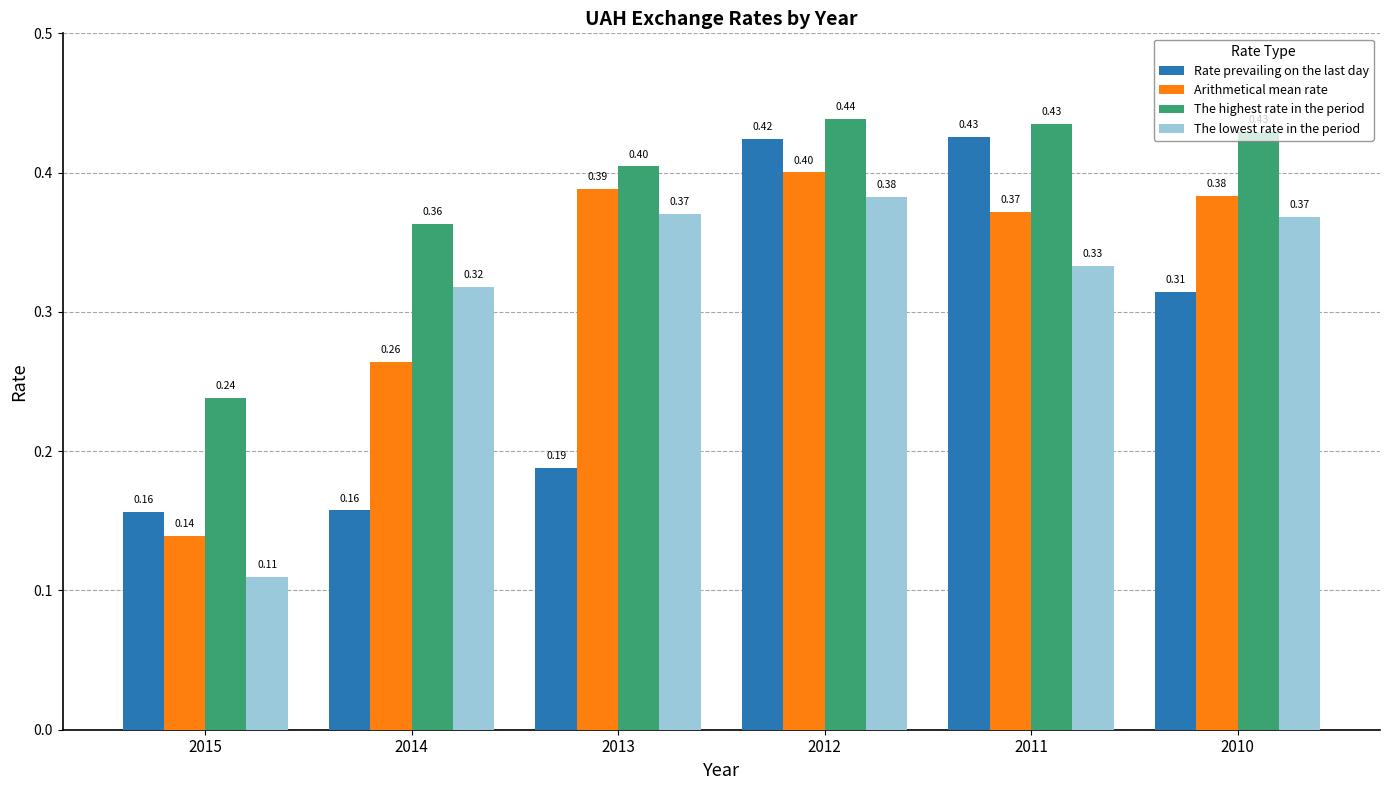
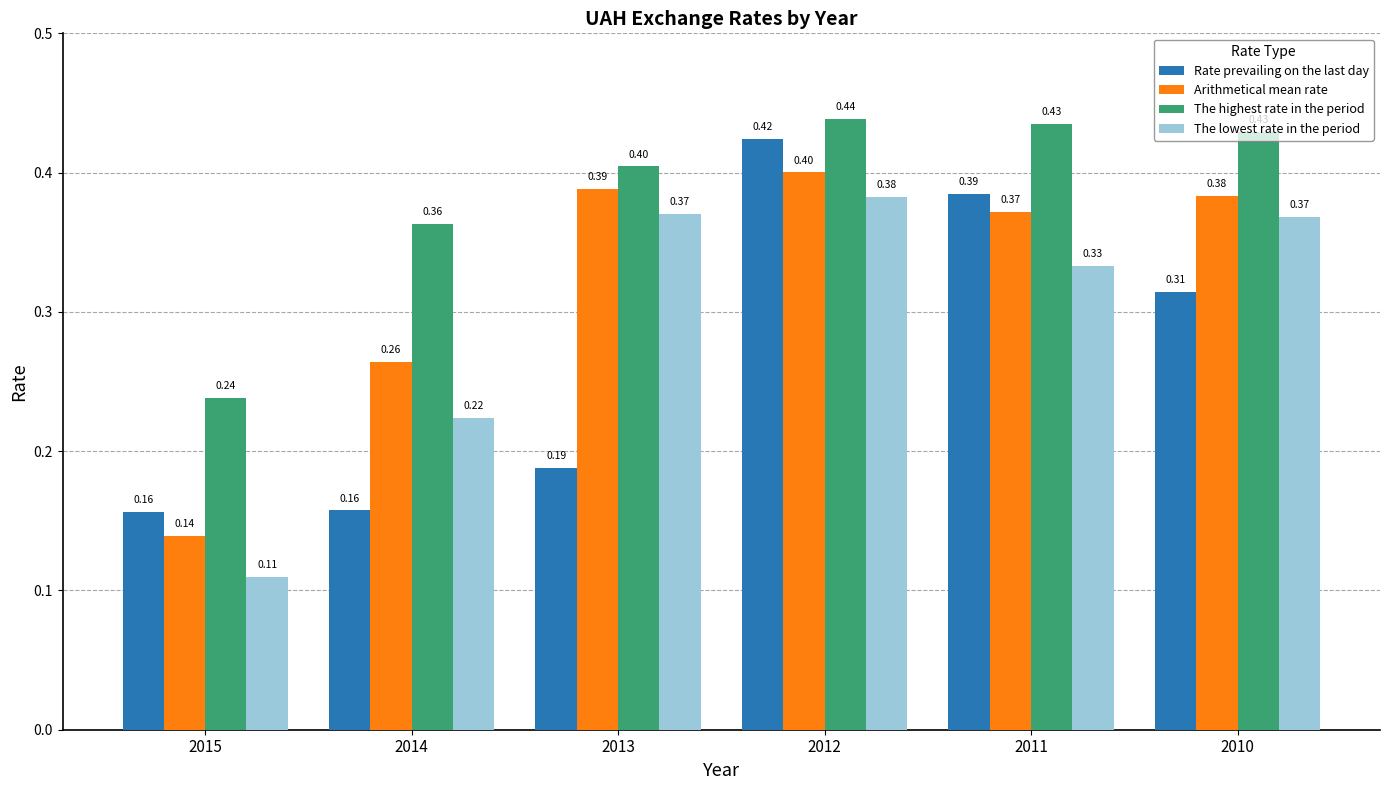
  {
    "Rate prevailing on the last day": {
      "2015": 0.16,
      "2014": 0.16,
      "2013": 0.19,
      "2012": 0.42,
-     "2011": 0.43,
+     "2011": 0.39,
      "2010": 0.31
    },
    "Arithmetical mean rate": {
      "2015": 0.14,
      "2014": 0.26,
      "2013": 0.39,
      "2012": 0.40,
      "2011": 0.37,
      "2010": 0.38
    },
    "The highest rate in the period": {
      "2015": 0.24,
      "2014": 0.36,
      "2013": 0.40,
      "2012": 0.44,
      "2011": 0.43
    },
    "The lowest rate in the period": {
      "2015": 0.11,
-     "2014": 0.32,
+     "2014": 0.22,
      "2013": 0.37,
      "2012": 0.38,
      "2011": 0.33,
      "2010": 0.37
    }
  }
